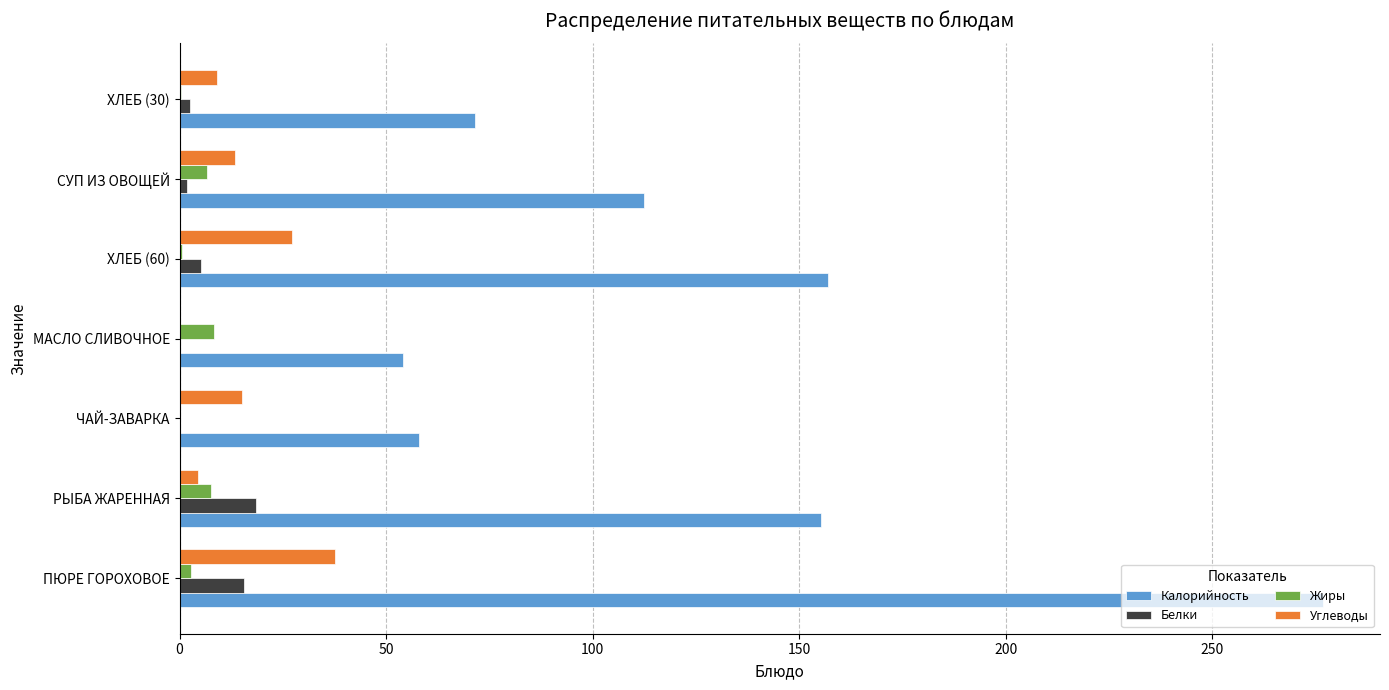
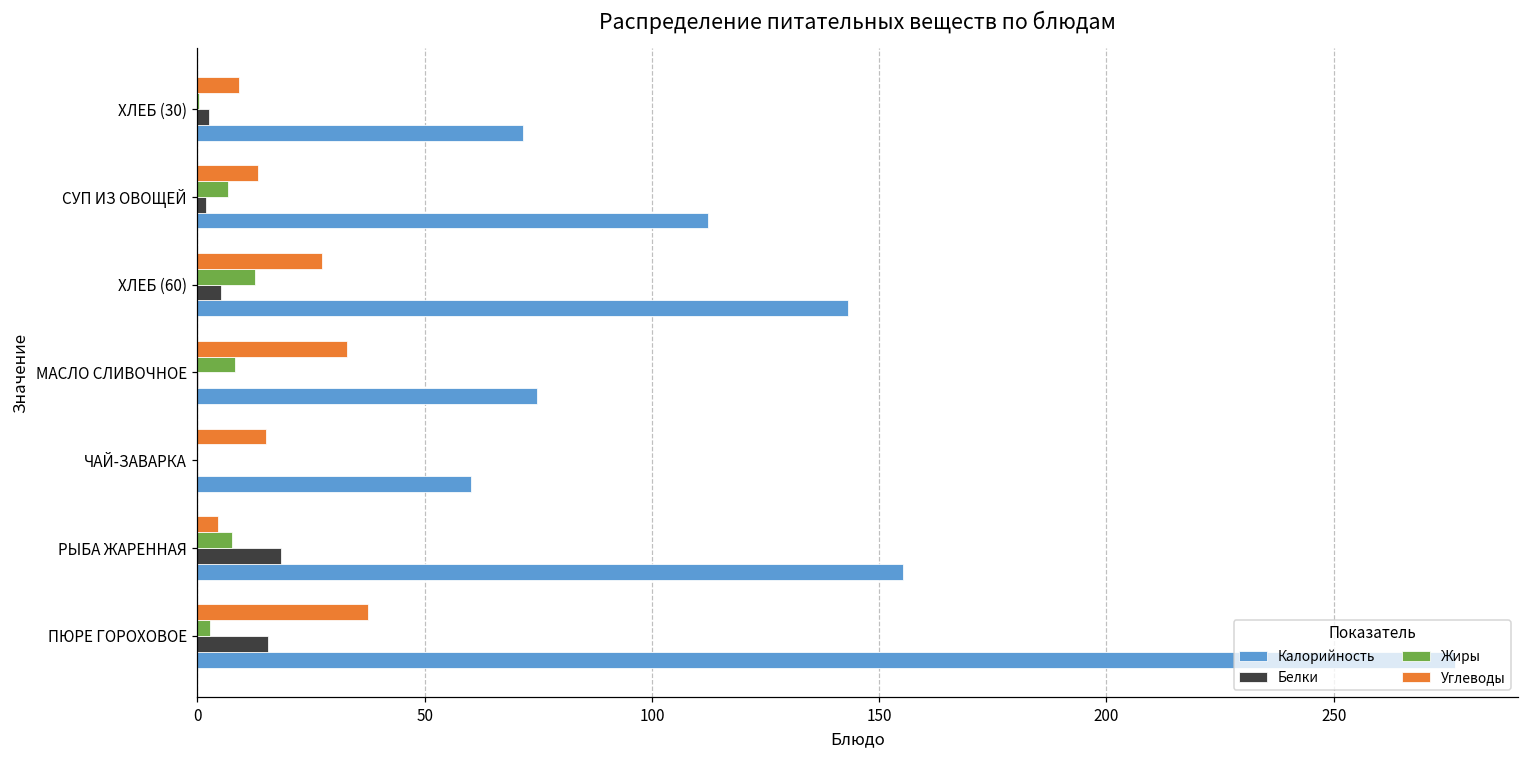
  {
    "Калорийность": {
      "ХЛЕБ (30)": 72,
      "СУП ИЗ ОВОЩЕЙ": 112,
-     "ХЛЕБ (60)": 157,
-     "МАСЛО СЛИВОЧНОЕ": 54,
-     "ЧАЙ-ЗАВАРКА": 58,
+     "ХЛЕБ (60)": 143,
+     "МАСЛО СЛИВОЧНОЕ": 75,
+     "ЧАЙ-ЗАВАРКА": 60,
      "РЫБА ЖАРЕННАЯ": 155
    },
    "Белки": {
      "ХЛЕБ (30)": 3,
      "СУП ИЗ ОВОЩЕЙ": 2,
      "ХЛЕБ (60)": 5,
      "ЧАЙ-ЗАВАРКА": 0,
      "РЫБА ЖАРЕННАЯ": 18,
      "ПЮРЕ ГОРОХОВОЕ": 16
    },
    "Жиры": {
      "СУП ИЗ ОВОЩЕЙ": 7,
-     "ХЛЕБ (60)": 0,
+     "ХЛЕБ (60)": 13,
      "МАСЛО СЛИВОЧНОЕ": 8,
      "ЧАЙ-ЗАВАРКА": 0,
      "РЫБА ЖАРЕННАЯ": 8,
      "ПЮРЕ ГОРОХОВОЕ": 3
    },
    "Углеводы": {
      "ХЛЕБ (30)": 9,
      "СУП ИЗ ОВОЩЕЙ": 13,
      "ХЛЕБ (60)": 27,
-     "МАСЛО СЛИВОЧНОЕ": 0,
+     "МАСЛО СЛИВОЧНОЕ": 33,
      "ЧАЙ-ЗАВАРКА": 15,
      "РЫБА ЖАРЕННАЯ": 4,
      "ПЮРЕ ГОРОХОВОЕ": 38
    }
  }
